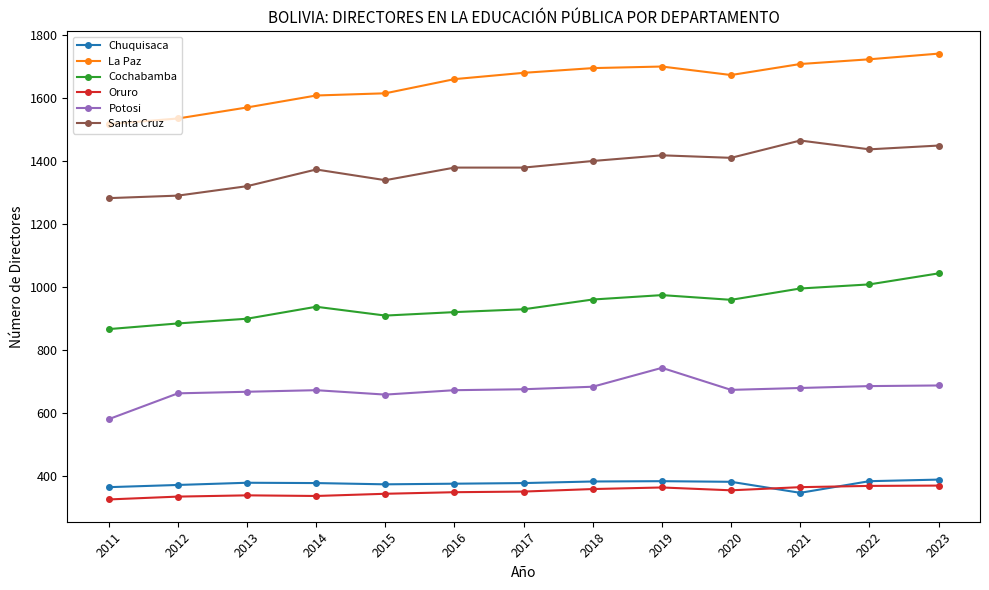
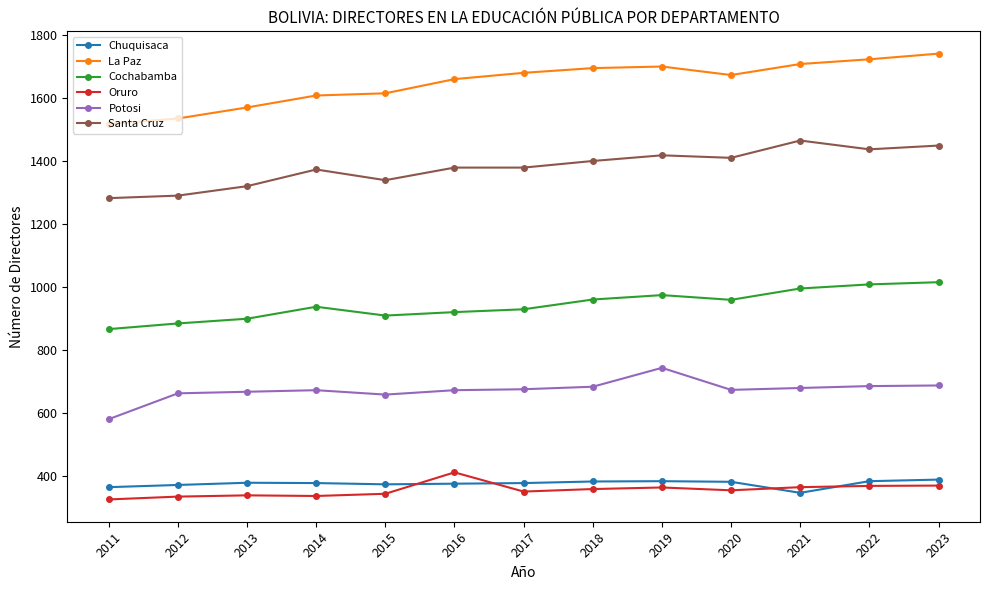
  {
    "Chuquisaca": {
      "2011": 360,
      "2012": 370,
      "2013": 380,
      "2014": 380,
      "2015": 370,
      "2016": 380,
      "2017": 380,
      "2018": 380,
      "2019": 380,
      "2020": 380,
      "2021": 350,
      "2022": 380,
      "2023": 390
    },
    "La Paz": {
      "2013": 1570,
      "2014": 1610,
      "2015": 1620,
      "2016": 1660,
      "2017": 1680,
      "2018": 1700,
      "2019": 1700,
      "2020": 1670,
      "2021": 1710,
      "2022": 1720,
      "2023": 1740
    },
    "Cochabamba": {
      "2011": 870,
      "2012": 880,
      "2013": 900,
      "2014": 940,
      "2015": 910,
      "2016": 920,
      "2017": 930,
      "2018": 960,
      "2019": 970,
      "2020": 960,
      "2021": 1000,
      "2022": 1010,
-     "2023": 1040
+     "2023": 1020
    },
    "Oruro": {
      "2011": 330,
      "2012": 330,
      "2013": 340,
      "2014": 340,
      "2015": 340,
-     "2016": 350,
+     "2016": 410,
      "2017": 350,
      "2018": 360,
      "2019": 360,
      "2020": 350,
      "2021": 360,
      "2022": 370,
      "2023": 370
    },
    "Potosi": {
      "2011": 580,
      "2012": 660,
      "2013": 670,
      "2014": 670,
      "2015": 660,
      "2016": 670,
      "2017": 680,
      "2018": 680,
      "2019": 740,
      "2020": 670,
      "2021": 680,
      "2022": 690,
      "2023": 690
    },
    "Santa Cruz": {
      "2011": 1280,
      "2012": 1290,
      "2013": 1320,
      "2014": 1370,
      "2015": 1340,
      "2016": 1380,
      "2017": 1380,
      "2018": 1400,
      "2019": 1420,
      "2020": 1410,
      "2021": 1470,
      "2022": 1440,
      "2023": 1450
    }
  }
